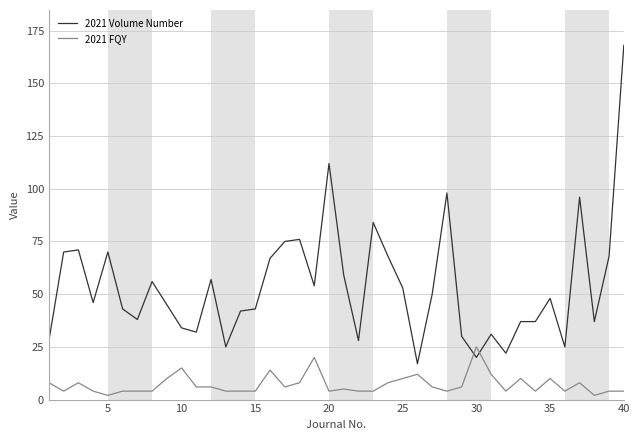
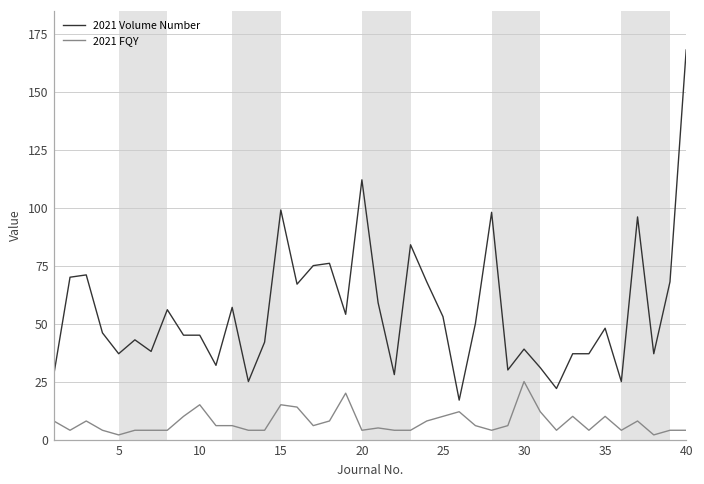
  {
    "2021 Volume Number": {
-     "5": 70,
-     "10": 34,
-     "15": 43,
+     "5": 37,
+     "10": 45,
+     "15": 99,
      "20": 112,
      "25": 53,
-     "30": 20,
+     "30": 39,
      "35": 48,
      "40": 168
    },
    "2021 FQY": {
      "5": 2,
      "10": 15,
-     "15": 4,
+     "15": 15,
      "20": 4,
      "25": 10,
      "30": 25,
      "35": 10,
      "40": 4
    }
  }
